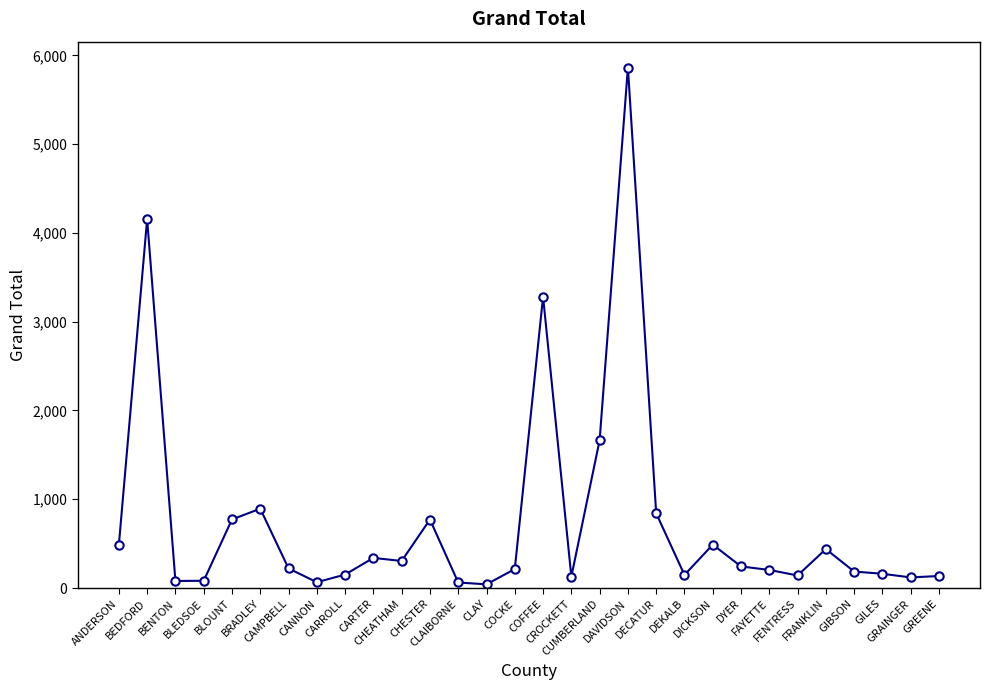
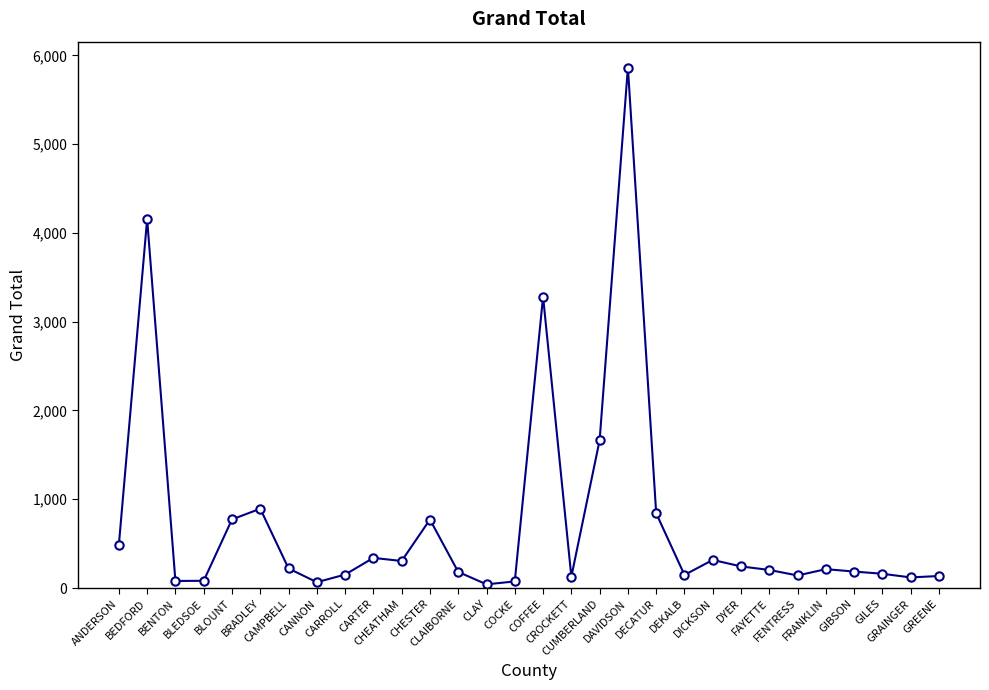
  {
    "ANDERSON": "500",
    "BEDFORD": "4,200",
    "BENTON": "100",
    "BLEDSOE": "100",
    "BLOUNT": "800",
    "BRADLEY": "900",
    "CAMPBELL": "200",
    "CANNON": "100",
    "CARROLL": "200",
    "CARTER": "300",
    "CHEATHAM": "300",
    "CHESTER": "800",
-   "CLAIBORNE": "100",
+   "CLAIBORNE": "200",
    "CLAY": "0",
-   "COCKE": "200",
+   "COCKE": "100",
    "COFFEE": "3,300",
    "CROCKETT": "100",
    "CUMBERLAND": "1,700",
    "DAVIDSON": "5,900",
    "DECATUR": "800",
    "DEKALB": "100",
-   "DICKSON": "500",
+   "DICKSON": "300",
    "DYER": "200",
    "FAYETTE": "200",
    "FENTRESS": "100",
-   "FRANKLIN": "400",
+   "FRANKLIN": "200",
    "GIBSON": "200",
    "GILES": "200",
    "GRAINGER": "100",
    "GREENE": "100"
  }
